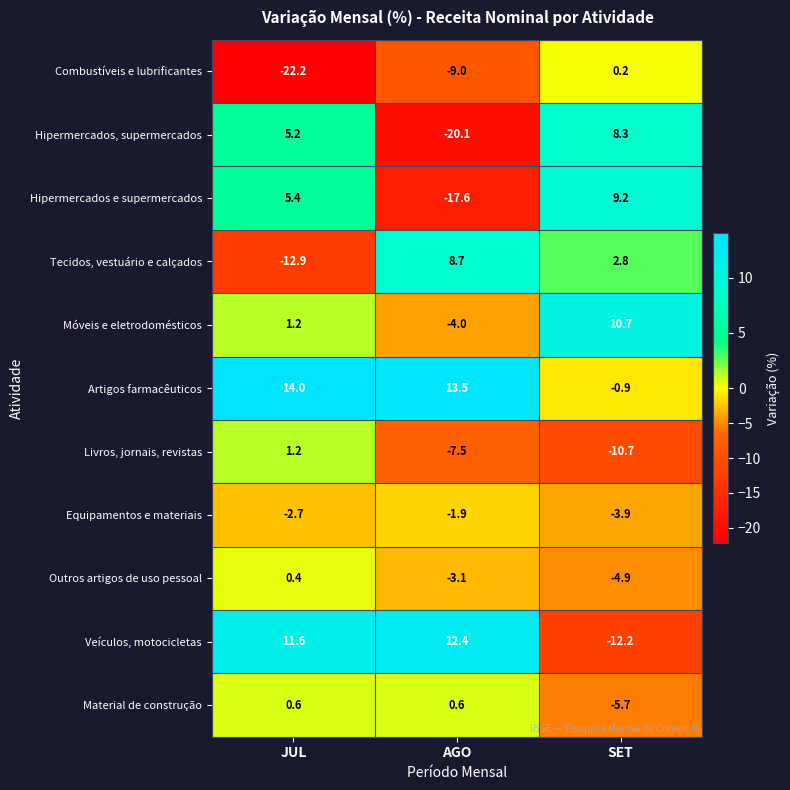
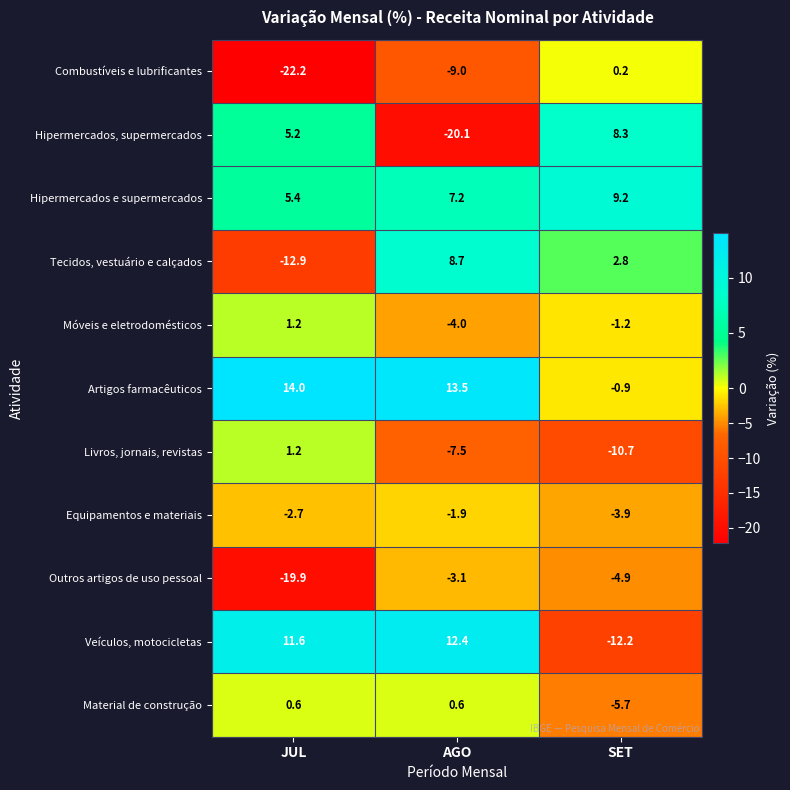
  {
    "Combustíveis e lubrificantes": {
      "JUL": -22.2,
      "AGO": -9.0,
      "SET": 0.2
    },
    "Hipermercados, supermercados": {
      "JUL": 5.2,
      "AGO": -20.1,
      "SET": 8.3
    },
    "Hipermercados e supermercados": {
      "JUL": 5.4,
-     "AGO": -17.6,
+     "AGO": 7.2,
      "SET": 9.2
    },
    "Tecidos, vestuário e calçados": {
      "JUL": -12.9,
      "AGO": 8.7,
      "SET": 2.8
    },
    "Móveis e eletrodomésticos": {
      "JUL": 1.2,
      "AGO": -4.0,
-     "SET": 10.7
+     "SET": -1.2
    },
    "Artigos farmacêuticos": {
      "JUL": 14.0,
      "AGO": 13.5,
      "SET": -0.9
    },
    "Livros, jornais, revistas": {
      "JUL": 1.2,
      "AGO": -7.5,
      "SET": -10.7
    },
    "Equipamentos e materiais": {
      "JUL": -2.7,
      "AGO": -1.9,
      "SET": -3.9
    },
    "Outros artigos de uso pessoal": {
-     "JUL": 0.4,
+     "JUL": -19.9,
      "AGO": -3.1,
      "SET": -4.9
    },
    "Veículos, motocicletas": {
      "JUL": 11.6,
      "AGO": 12.4,
      "SET": -12.2
    },
    "Material de construção": {
      "JUL": 0.6,
      "AGO": 0.6
    }
  }
